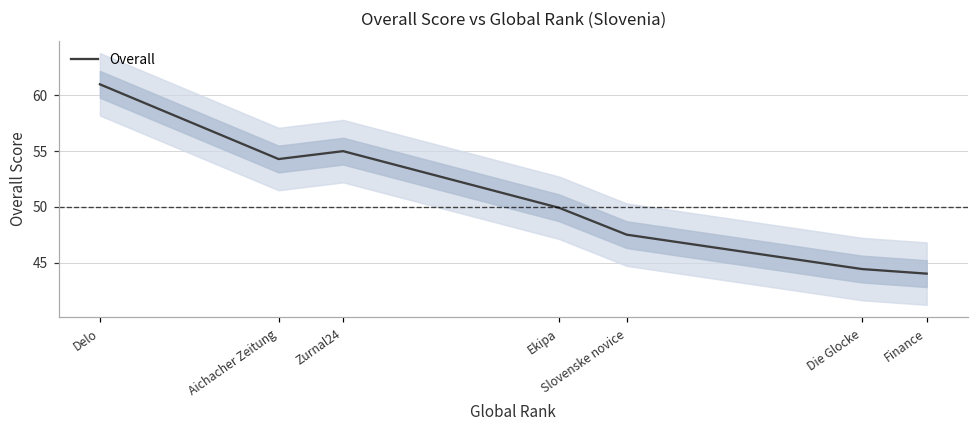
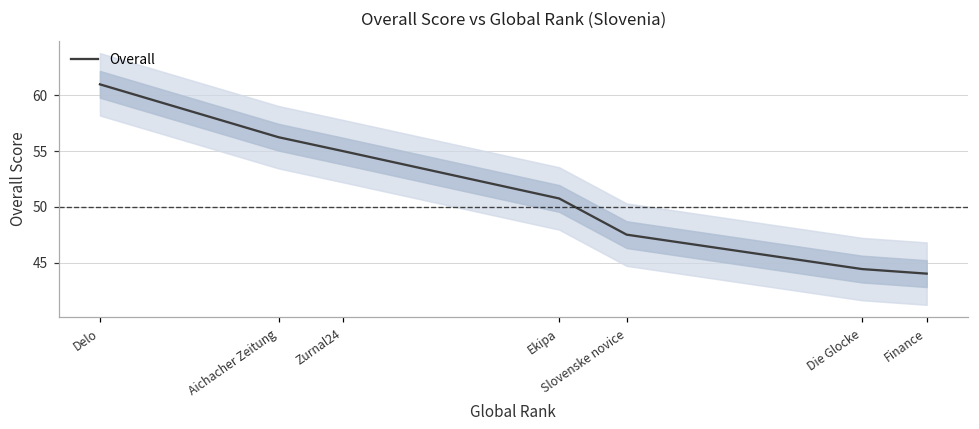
  {
    "Overall": {
      "Delo": 61.0,
-     "Aichacher Zeitung": 54.3,
+     "Aichacher Zeitung": 56.3,
      "Zurnal24": 55.0,
-     "Ekipa": 49.9,
+     "Ekipa": 50.8,
      "Slovenske novice": 47.5,
      "Die Glocke": 44.4,
      "Finance": 44.0
    }
  }
